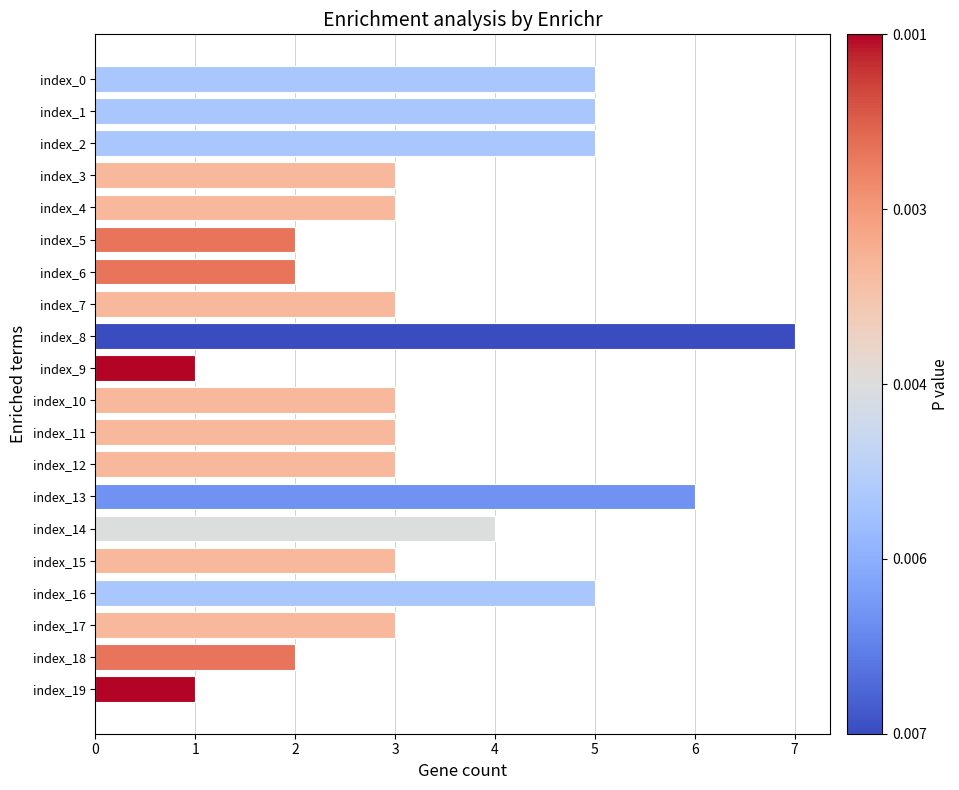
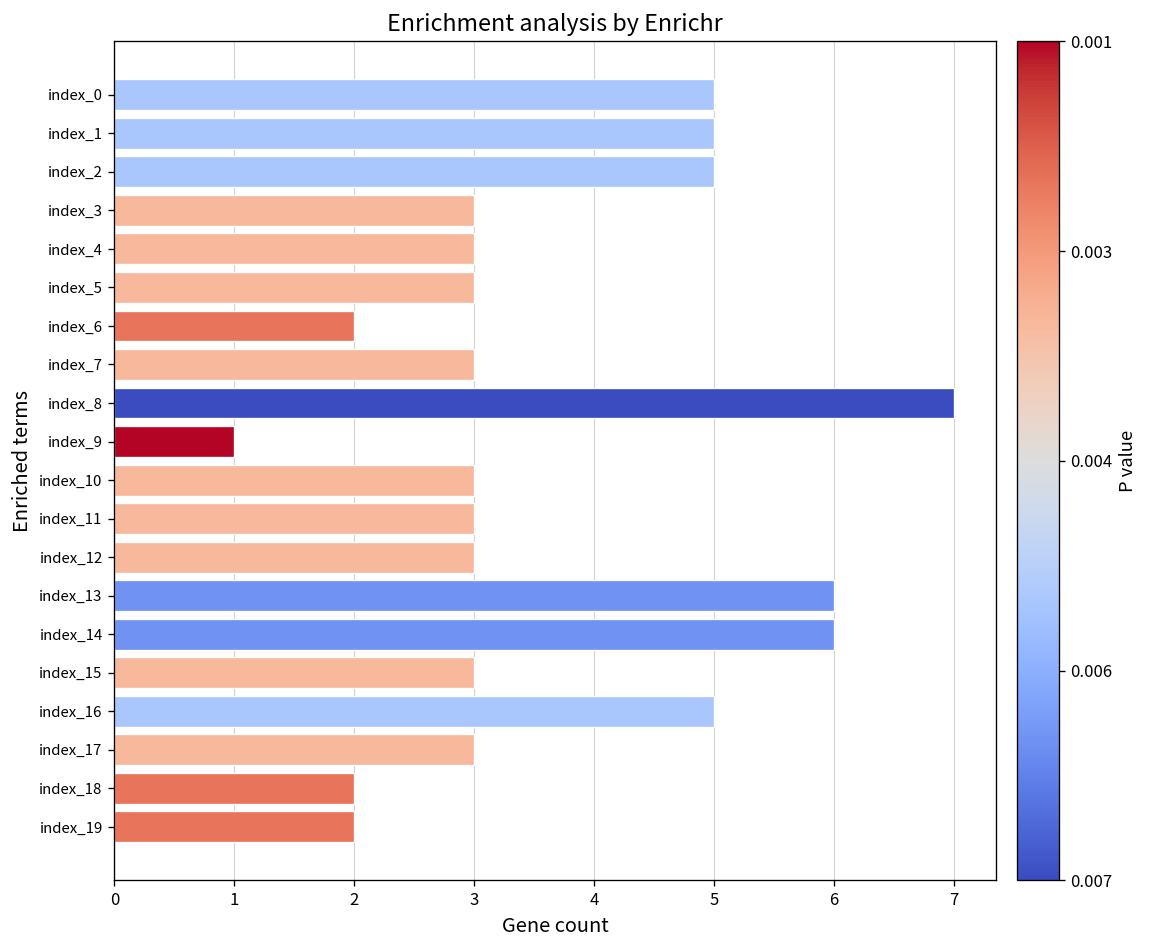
  {
    "index_0": 5,
    "index_1": 5,
    "index_2": 5,
    "index_3": 3,
    "index_4": 3,
-   "index_5": 2,
+   "index_5": 3,
    "index_6": 2,
    "index_7": 3,
    "index_8": 7,
    "index_9": 1,
    "index_10": 3,
    "index_11": 3,
    "index_12": 3,
    "index_13": 6,
-   "index_14": 4,
+   "index_14": 6,
    "index_15": 3,
    "index_16": 5,
    "index_17": 3,
    "index_18": 2,
-   "index_19": 1
+   "index_19": 2
  }
